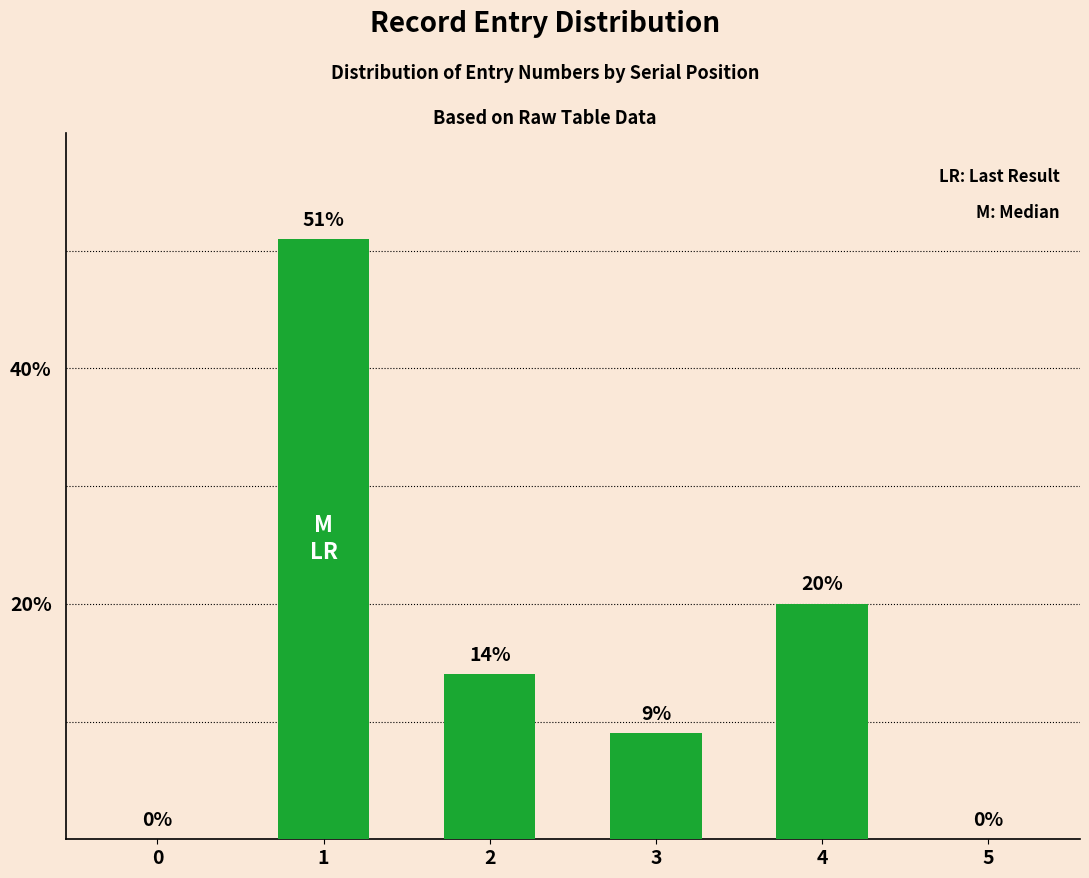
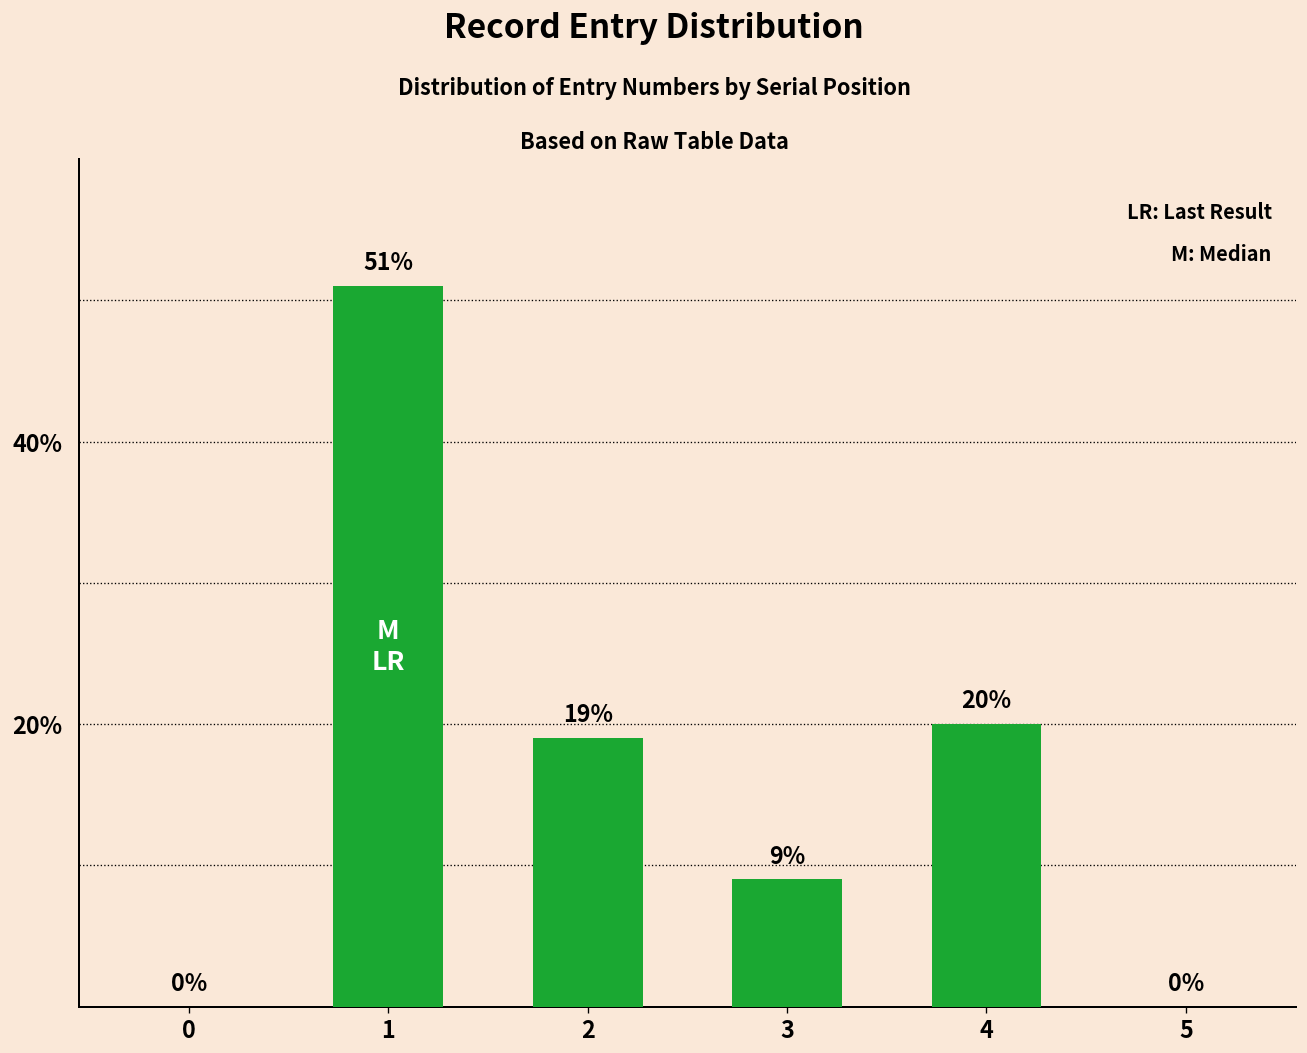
  {
    "0": "0%",
    "1": "51%",
-   "2": "14%",
+   "2": "19%",
    "3": "9%",
    "4": "20%",
    "5": "0%"
  }
